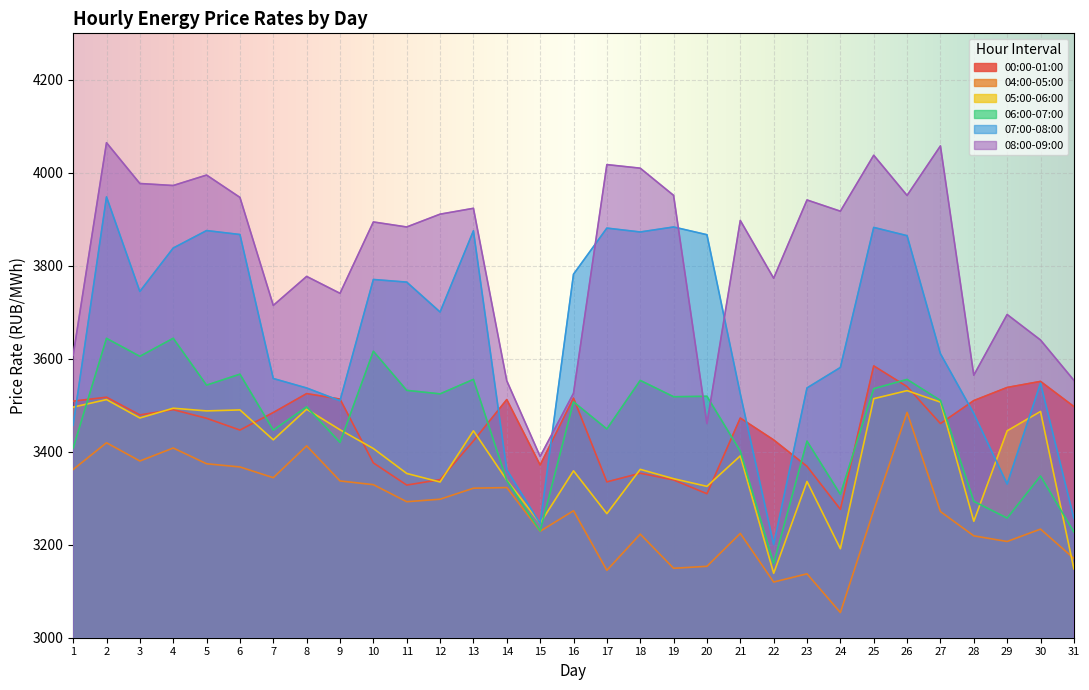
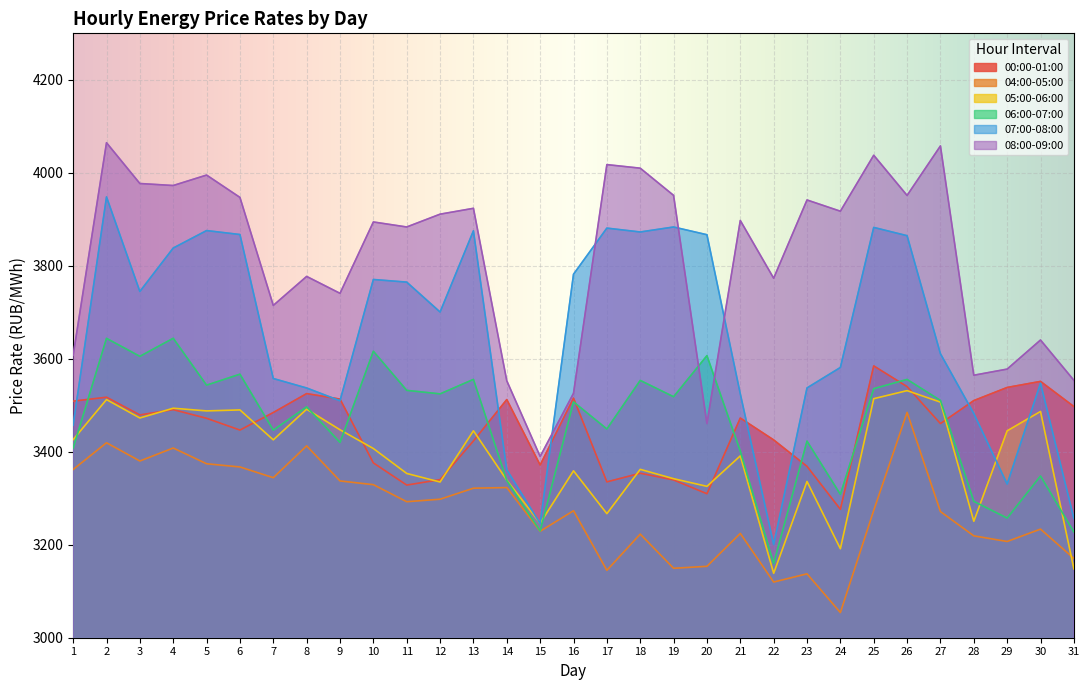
  {
    "05:00-06:00": {
-     "1": 3500,
+     "1": 3430,
      "3": 3470,
      "5": 3490,
      "6": 3490,
      "7": 3430,
      "9": 3450,
      "10": 3410,
      "11": 3350,
      "13": 3450,
      "16": 3360,
      "17": 3270,
      "18": 3360,
      "20": 3330,
      "21": 3390,
      "22": 3140,
      "23": 3340,
      "24": 3190,
      "25": 3510,
      "26": 3530,
      "28": 3250,
      "29": 3450,
      "30": 3490,
      "31": 3150
    },
    "06:00-07:00": {
      "1": 3410,
      "2": 3640,
      "3": 3610,
      "4": 3640,
      "5": 3540,
      "6": 3570,
      "7": 3450,
      "9": 3420,
      "10": 3620,
      "11": 3530,
      "12": 3520,
      "13": 3560,
      "16": 3510,
      "17": 3450,
      "18": 3550,
      "19": 3520,
-     "20": 3520,
+     "20": 3610,
      "21": 3400,
      "22": 3160,
      "23": 3420,
      "24": 3310,
      "25": 3540,
      "26": 3560,
      "28": 3290,
      "29": 3260,
      "30": 3350,
      "31": 3230
    },
    "07:00-08:00": {
      "1": 3460,
      "2": 3950,
      "3": 3740,
      "4": 3840,
      "5": 3880,
      "6": 3870,
      "7": 3560,
      "8": 3540,
      "10": 3770,
      "11": 3760,
      "12": 3700,
      "13": 3880,
      "14": 3360,
      "16": 3780,
      "17": 3880,
      "18": 3870,
      "19": 3880,
      "20": 3870,
      "21": 3520,
      "22": 3200,
      "23": 3540,
      "24": 3580,
      "25": 3880,
      "26": 3860,
      "27": 3610,
      "28": 3480,
      "29": 3330,
      "31": 3260
    },
    "08:00-09:00": {
      "1": 3610,
      "2": 4060,
      "3": 3980,
      "4": 3970,
      "5": 4000,
      "6": 3950,
      "7": 3710,
      "8": 3780,
      "9": 3740,
      "10": 3890,
      "11": 3880,
      "12": 3910,
      "13": 3920,
      "14": 3550,
      "15": 3390,
      "16": 3530,
      "17": 4020,
      "18": 4010,
      "19": 3950,
      "20": 3460,
      "21": 3900,
      "22": 3770,
      "23": 3940,
      "24": 3920,
      "25": 4040,
      "26": 3950,
      "27": 4060,
      "28": 3560,
-     "29": 3700,
+     "29": 3580,
      "30": 3640,
      "31": 3550
    }
  }
